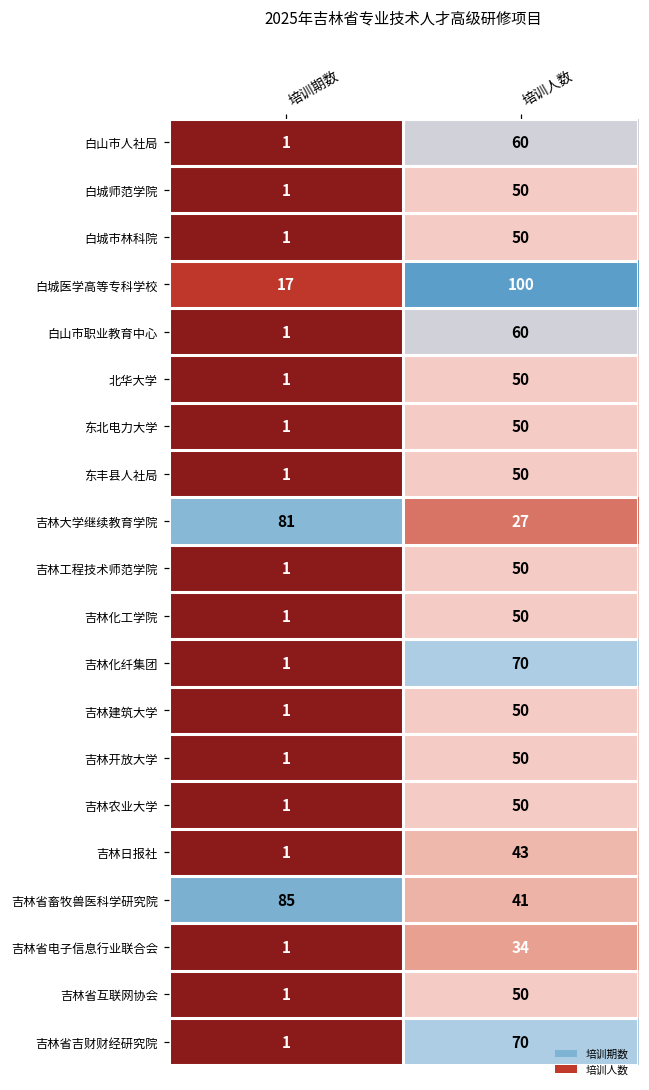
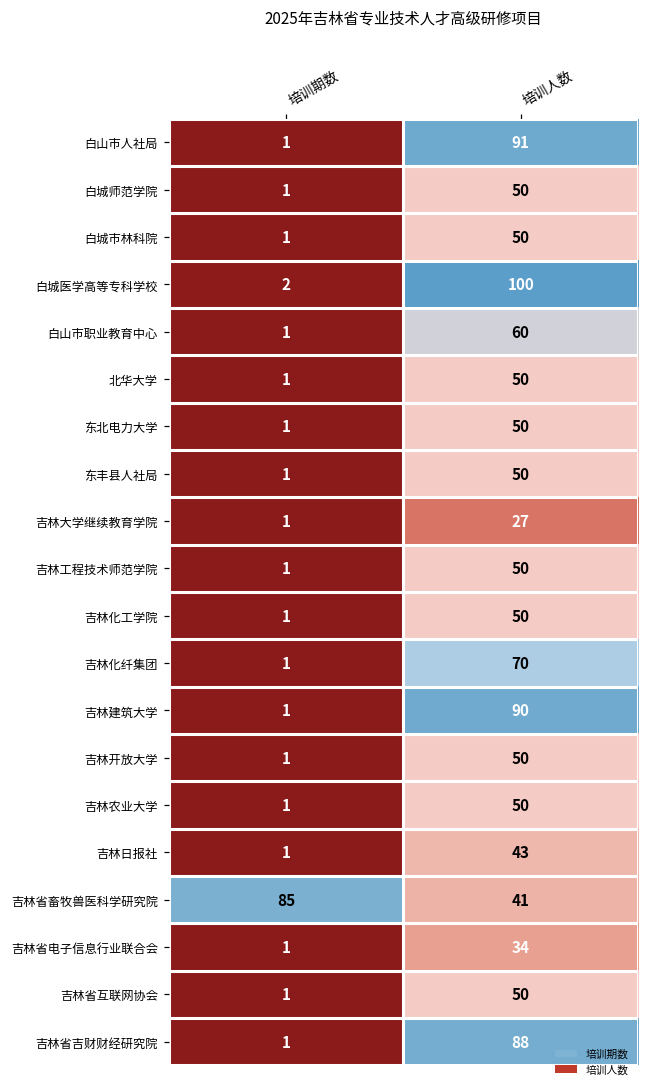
  {
    "白山市人社局": {
      "培训期数": 1,
-     "培训人数": 60
+     "培训人数": 91
    },
    "白城师范学院": {
      "培训期数": 1,
      "培训人数": 50
    },
    "白城市林科院": {
      "培训期数": 1,
      "培训人数": 50
    },
    "白城医学高等专科学校": {
-     "培训期数": 17,
+     "培训期数": 2,
      "培训人数": 100
    },
    "白山市职业教育中心": {
      "培训期数": 1,
      "培训人数": 60
    },
    "北华大学": {
      "培训期数": 1,
      "培训人数": 50
    },
    "东北电力大学": {
      "培训期数": 1,
      "培训人数": 50
    },
    "东丰县人社局": {
      "培训期数": 1,
      "培训人数": 50
    },
    "吉林大学继续教育学院": {
-     "培训期数": 81,
+     "培训期数": 1,
      "培训人数": 27
    },
    "吉林工程技术师范学院": {
      "培训期数": 1,
      "培训人数": 50
    },
    "吉林化工学院": {
      "培训期数": 1,
      "培训人数": 50
    },
    "吉林化纤集团": {
      "培训期数": 1,
      "培训人数": 70
    },
    "吉林建筑大学": {
      "培训期数": 1,
-     "培训人数": 50
+     "培训人数": 90
    },
    "吉林开放大学": {
      "培训期数": 1,
      "培训人数": 50
    },
    "吉林农业大学": {
      "培训期数": 1,
      "培训人数": 50
    },
    "吉林日报社": {
      "培训期数": 1,
      "培训人数": 43
    },
    "吉林省畜牧兽医科学研究院": {
      "培训期数": 85,
      "培训人数": 41
    },
    "吉林省电子信息行业联合会": {
      "培训期数": 1,
      "培训人数": 34
    },
    "吉林省互联网协会": {
      "培训期数": 1,
      "培训人数": 50
    },
    "吉林省吉财财经研究院": {
      "培训期数": 1,
-     "培训人数": 70
+     "培训人数": 88
    }
  }
